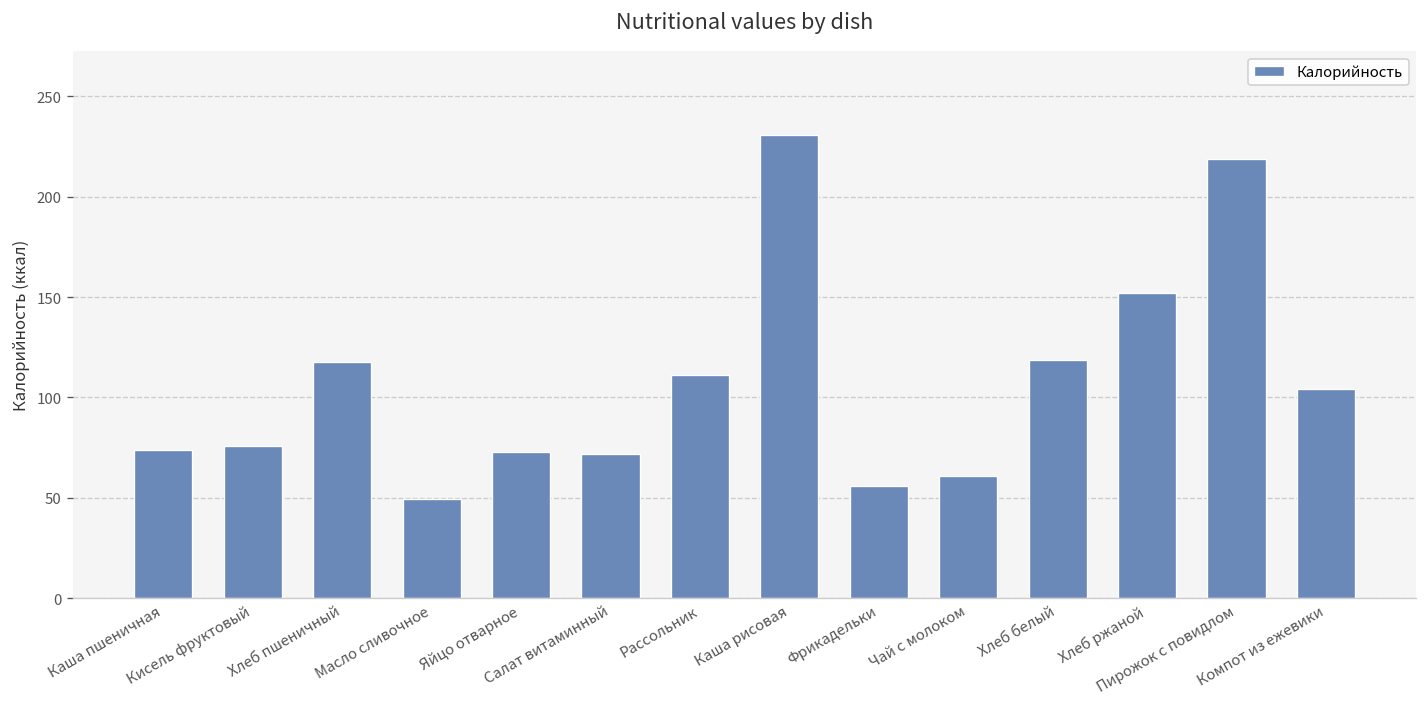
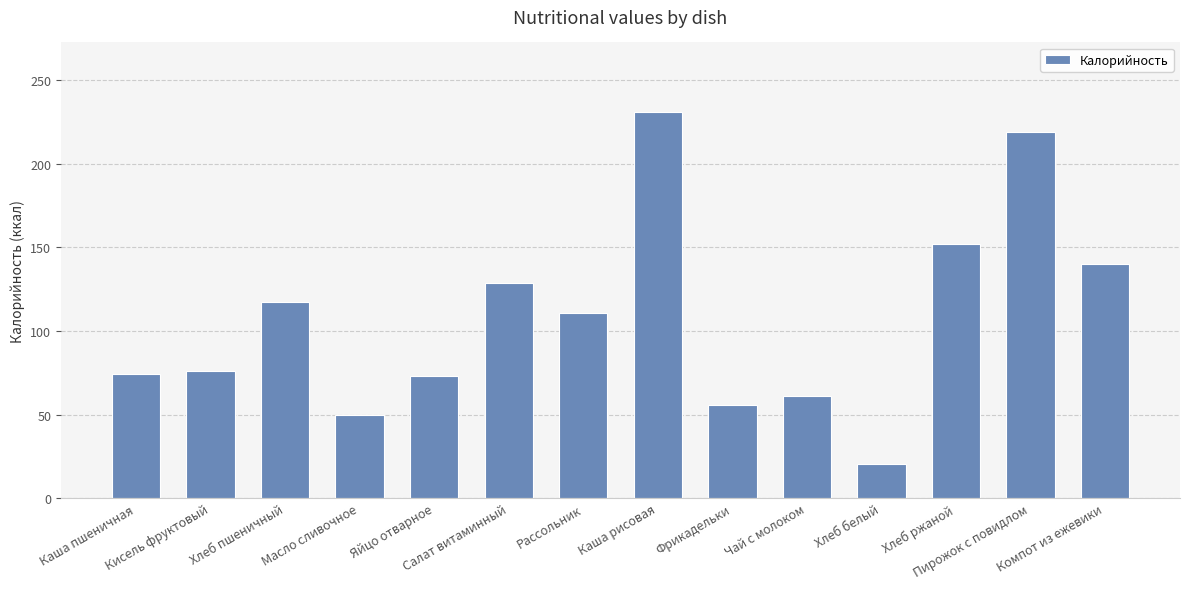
  {
    "Каша пшеничная": 74,
    "Кисель фруктовый": 76,
    "Хлеб пшеничный": 118,
    "Масло сливочное": 50,
    "Яйцо отварное": 73,
-   "Салат витаминный": 72,
+   "Салат витаминный": 129,
    "Рассольник": 111,
    "Каша рисовая": 231,
    "Фрикадельки": 56,
    "Чай с молоком": 61,
-   "Хлеб белый": 118,
+   "Хлеб белый": 21,
    "Хлеб ржаной": 152,
    "Пирожок с повидлом": 219,
-   "Компот из ежевики": 104
+   "Компот из ежевики": 140
  }
